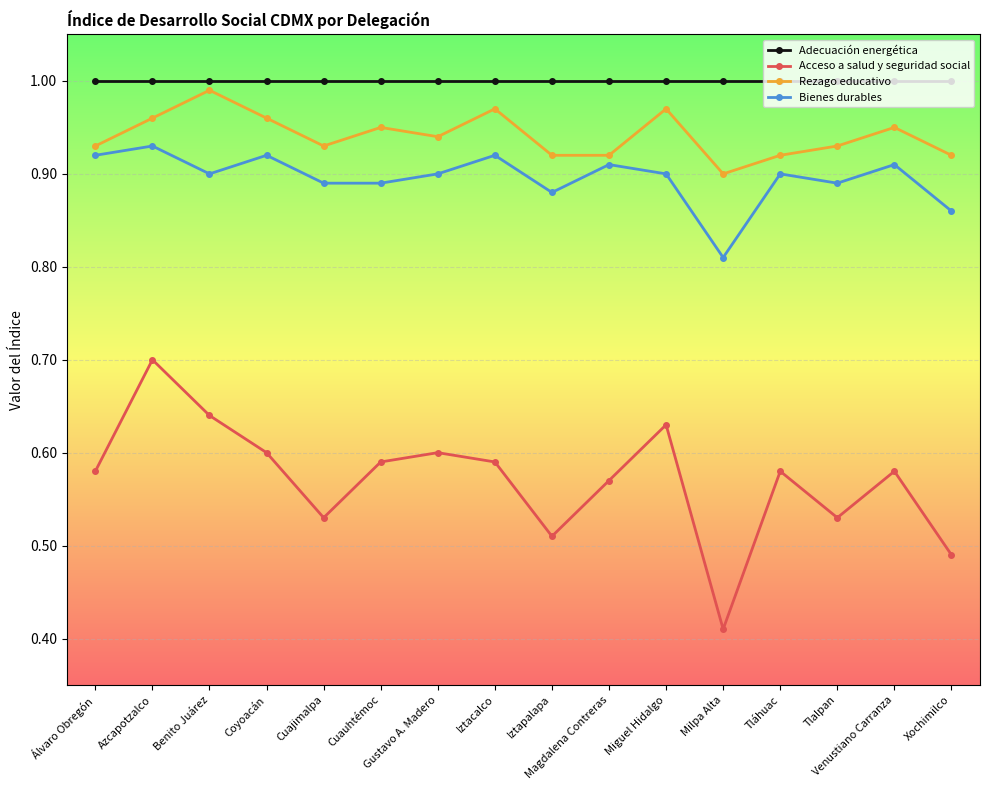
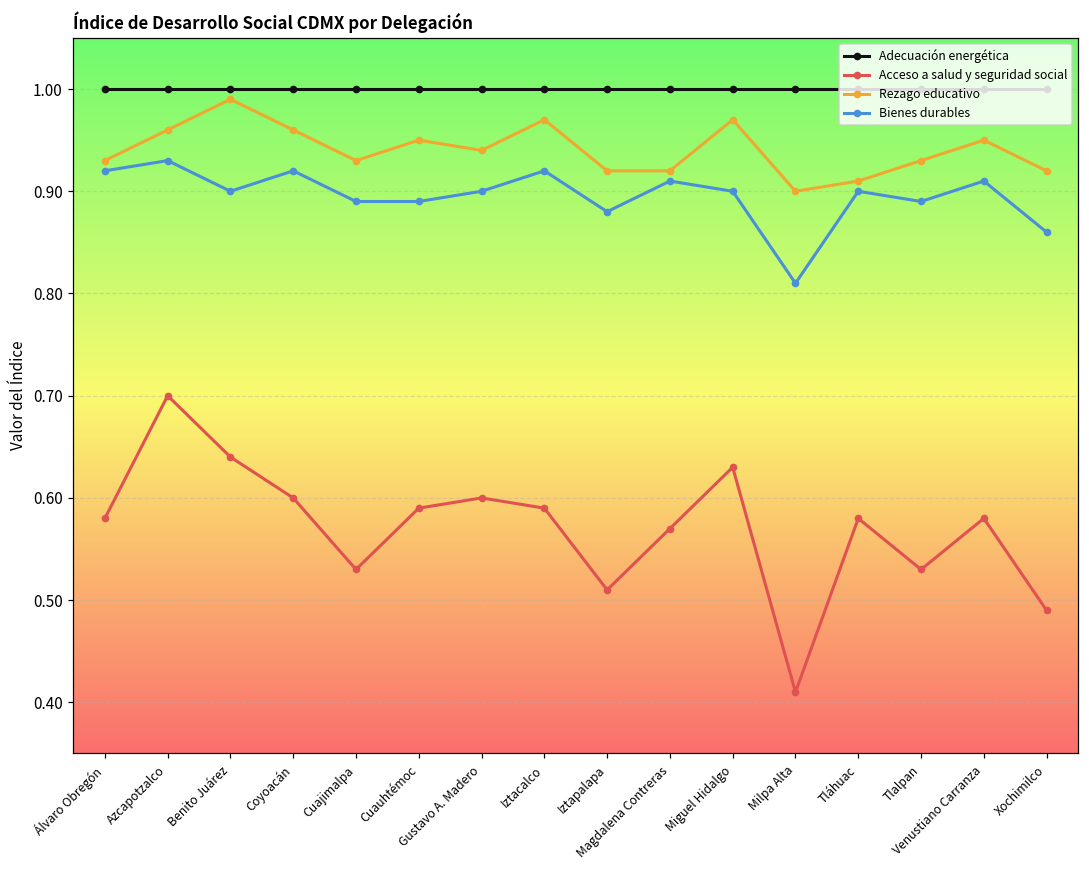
  {
    "Adecuación energética": {
      "Álvaro Obregón": 1.00,
      "Azcapotzalco": 1.00,
      "Benito Juárez": 1.00,
      "Coyoacán": 1.00,
      "Cuajimalpa": 1.00,
      "Cuauhtémoc": 1.00,
      "Gustavo A. Madero": 1.00,
      "Iztacalco": 1.00,
      "Iztapalapa": 1.00,
      "Magdalena Contreras": 1.00,
      "Miguel Hidalgo": 1.00,
      "Milpa Alta": 1.00
    },
    "Acceso a salud y seguridad social": {
      "Álvaro Obregón": 0.58,
      "Azcapotzalco": 0.70,
      "Benito Juárez": 0.64,
      "Coyoacán": 0.60,
      "Cuajimalpa": 0.53,
      "Cuauhtémoc": 0.59,
      "Gustavo A. Madero": 0.60,
      "Iztacalco": 0.59,
      "Iztapalapa": 0.51,
      "Magdalena Contreras": 0.57,
      "Miguel Hidalgo": 0.63,
      "Milpa Alta": 0.41,
      "Tláhuac": 0.58,
      "Tlalpan": 0.53,
      "Venustiano Carranza": 0.58,
      "Xochimilco": 0.49
    },
    "Rezago educativo": {
      "Álvaro Obregón": 0.93,
      "Azcapotzalco": 0.96,
      "Benito Juárez": 0.99,
      "Coyoacán": 0.96,
      "Cuajimalpa": 0.93,
      "Cuauhtémoc": 0.95,
      "Gustavo A. Madero": 0.94,
      "Iztacalco": 0.97,
      "Iztapalapa": 0.92,
      "Magdalena Contreras": 0.92,
      "Miguel Hidalgo": 0.97,
      "Milpa Alta": 0.90,
-     "Tláhuac": 0.92,
+     "Tláhuac": 0.91,
      "Tlalpan": 0.93,
      "Venustiano Carranza": 0.95,
      "Xochimilco": 0.92
    },
    "Bienes durables": {
      "Álvaro Obregón": 0.92,
      "Azcapotzalco": 0.93,
      "Benito Juárez": 0.90,
      "Coyoacán": 0.92,
      "Cuajimalpa": 0.89,
      "Cuauhtémoc": 0.89,
      "Gustavo A. Madero": 0.90,
      "Iztacalco": 0.92,
      "Iztapalapa": 0.88,
      "Magdalena Contreras": 0.91,
      "Miguel Hidalgo": 0.90,
      "Milpa Alta": 0.81,
      "Tláhuac": 0.90,
      "Tlalpan": 0.89,
      "Venustiano Carranza": 0.91,
      "Xochimilco": 0.86
    }
  }
